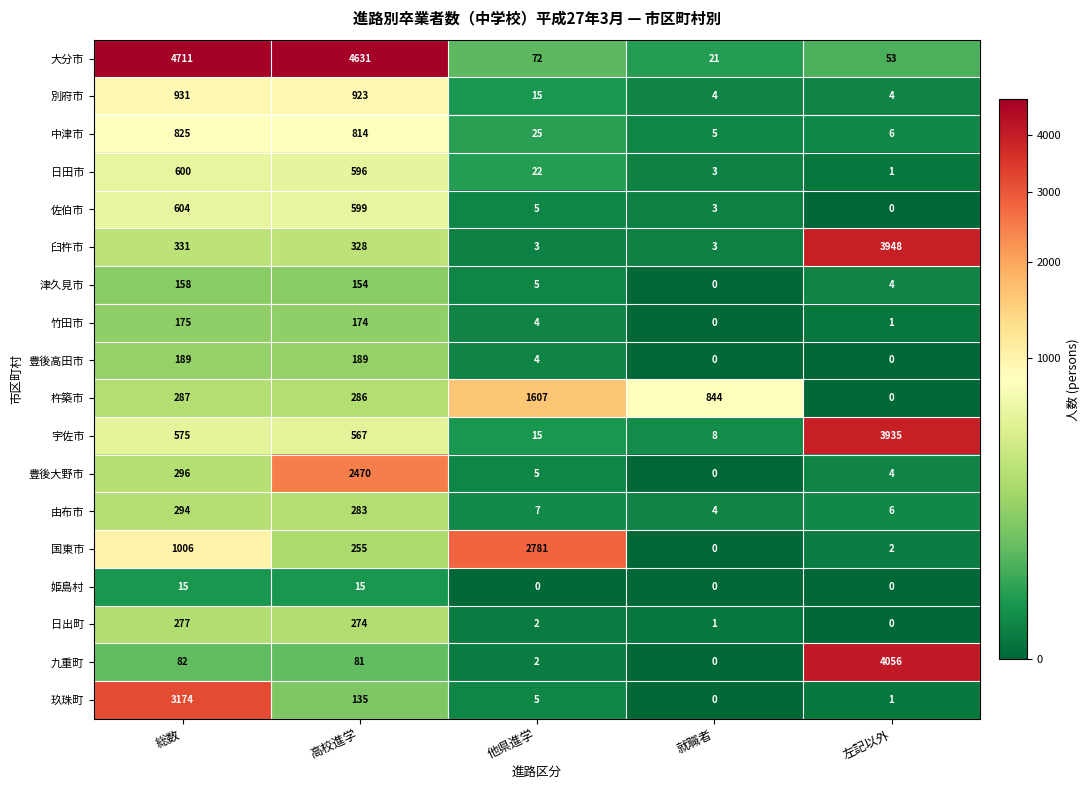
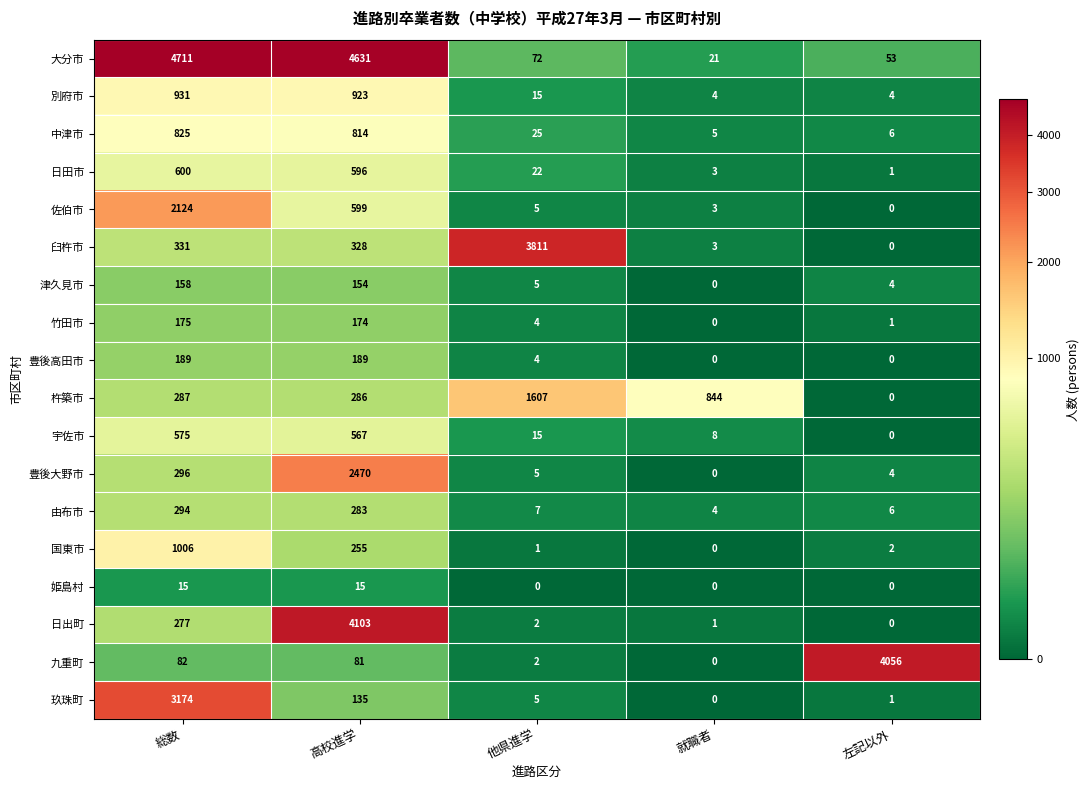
  {
    "大分市": {
      "総数": 4711,
      "高校進学": 4631,
      "他県進学": 72,
      "就職者": 21,
      "左記以外": 53
    },
    "別府市": {
      "総数": 931,
      "高校進学": 923,
      "他県進学": 15,
      "就職者": 4,
      "左記以外": 4
    },
    "中津市": {
      "総数": 825,
      "高校進学": 814,
      "他県進学": 25,
      "就職者": 5,
      "左記以外": 6
    },
    "日田市": {
      "総数": 600,
      "高校進学": 596,
      "他県進学": 22,
      "就職者": 3,
      "左記以外": 1
    },
    "佐伯市": {
-     "総数": 604,
+     "総数": 2124,
      "高校進学": 599,
      "他県進学": 5,
      "就職者": 3,
      "左記以外": 0
    },
    "臼杵市": {
      "総数": 331,
      "高校進学": 328,
-     "他県進学": 3,
+     "他県進学": 3811,
      "就職者": 3,
-     "左記以外": 3948
+     "左記以外": 0
    },
    "津久見市": {
      "総数": 158,
      "高校進学": 154,
      "他県進学": 5,
      "就職者": 0,
      "左記以外": 4
    },
    "竹田市": {
      "総数": 175,
      "高校進学": 174,
      "他県進学": 4,
      "就職者": 0,
      "左記以外": 1
    },
    "豊後高田市": {
      "総数": 189,
      "高校進学": 189,
      "他県進学": 4,
      "就職者": 0,
      "左記以外": 0
    },
    "杵築市": {
      "総数": 287,
      "高校進学": 286,
      "他県進学": 1607,
      "就職者": 844,
      "左記以外": 0
    },
    "宇佐市": {
      "総数": 575,
      "高校進学": 567,
      "他県進学": 15,
      "就職者": 8,
-     "左記以外": 3935
+     "左記以外": 0
    },
    "豊後大野市": {
      "総数": 296,
      "高校進学": 2470,
      "他県進学": 5,
      "就職者": 0,
      "左記以外": 4
    },
    "由布市": {
      "総数": 294,
      "高校進学": 283,
      "他県進学": 7,
      "就職者": 4,
      "左記以外": 6
    },
    "国東市": {
      "総数": 1006,
      "高校進学": 255,
-     "他県進学": 2781,
+     "他県進学": 1,
      "就職者": 0,
      "左記以外": 2
    },
    "姫島村": {
      "総数": 15,
      "高校進学": 15,
      "他県進学": 0,
      "就職者": 0,
      "左記以外": 0
    },
    "日出町": {
      "総数": 277,
-     "高校進学": 274,
+     "高校進学": 4103,
      "他県進学": 2,
      "就職者": 1,
      "左記以外": 0
    },
    "九重町": {
      "総数": 82,
      "高校進学": 81,
      "他県進学": 2,
      "就職者": 0,
      "左記以外": 4056
    },
    "玖珠町": {
      "総数": 3174,
      "高校進学": 135,
      "他県進学": 5,
      "就職者": 0,
      "左記以外": 1
    }
  }
